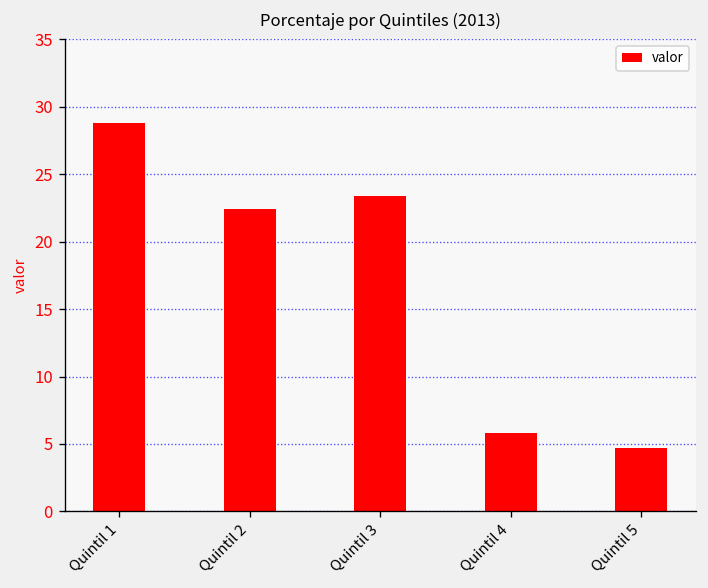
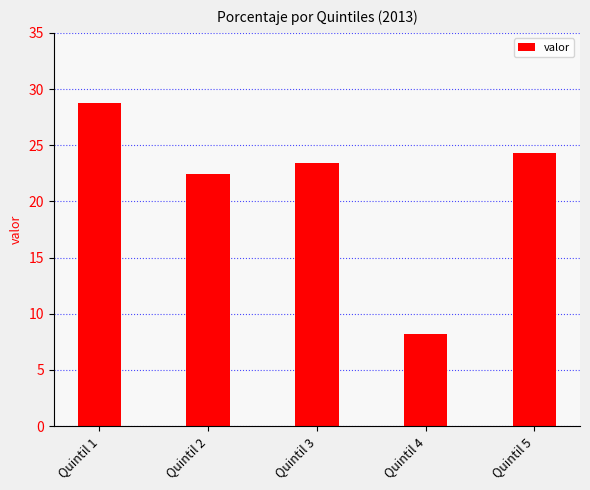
  {
    "Quintil 1": 28.8,
    "Quintil 2": 22.4,
    "Quintil 3": 23.4,
-   "Quintil 4": 5.8,
-   "Quintil 5": 4.7
+   "Quintil 4": 8.2,
+   "Quintil 5": 24.3
  }
